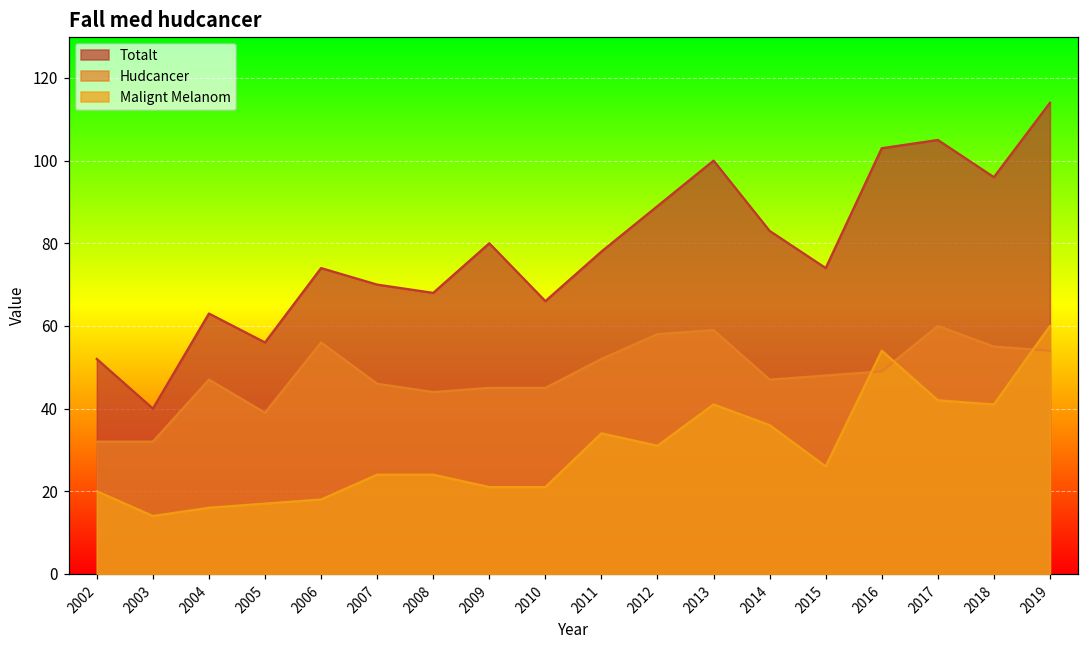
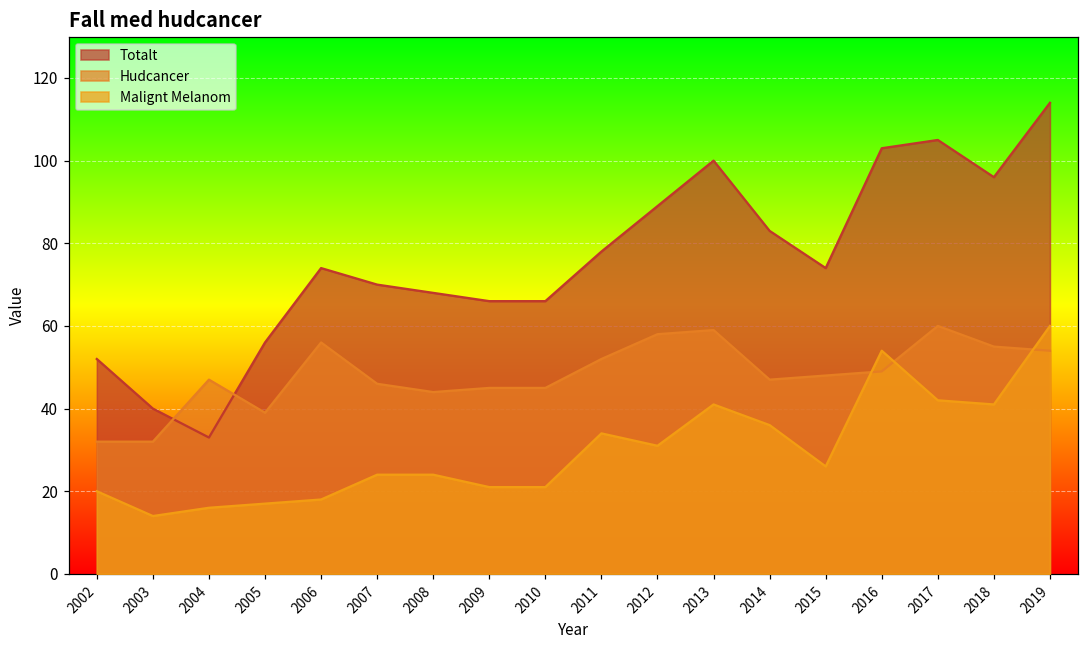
  {
    "Totalt": {
      "2002": 52,
      "2003": 40,
-     "2004": 63,
+     "2004": 33,
      "2005": 56,
      "2006": 74,
      "2007": 70,
      "2008": 68,
-     "2009": 80,
+     "2009": 66,
      "2010": 66,
      "2011": 78,
      "2012": 89,
      "2013": 100,
      "2014": 83,
      "2015": 74,
      "2016": 103,
      "2017": 105,
      "2018": 96,
      "2019": 114
    }
  }
